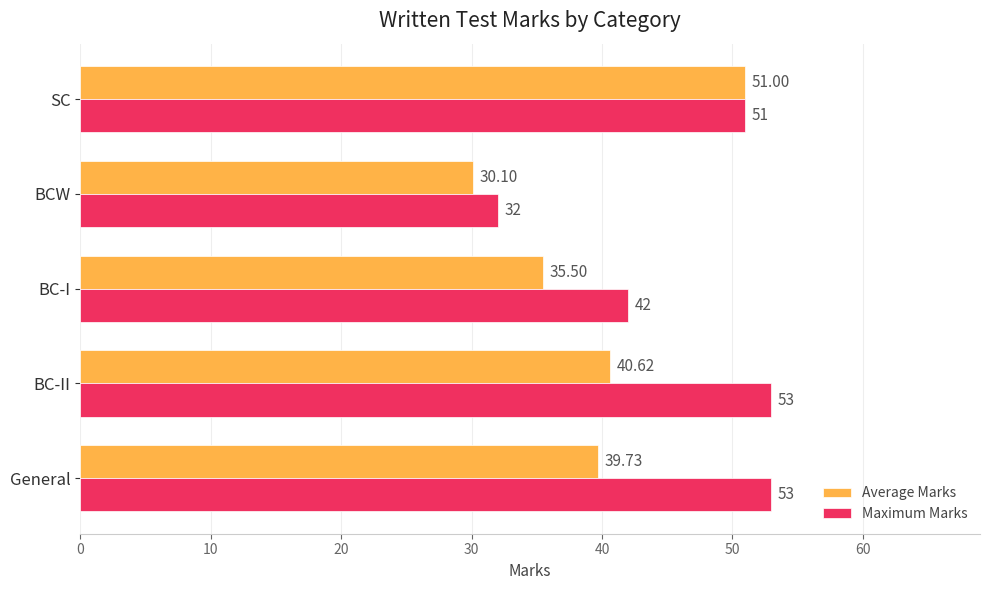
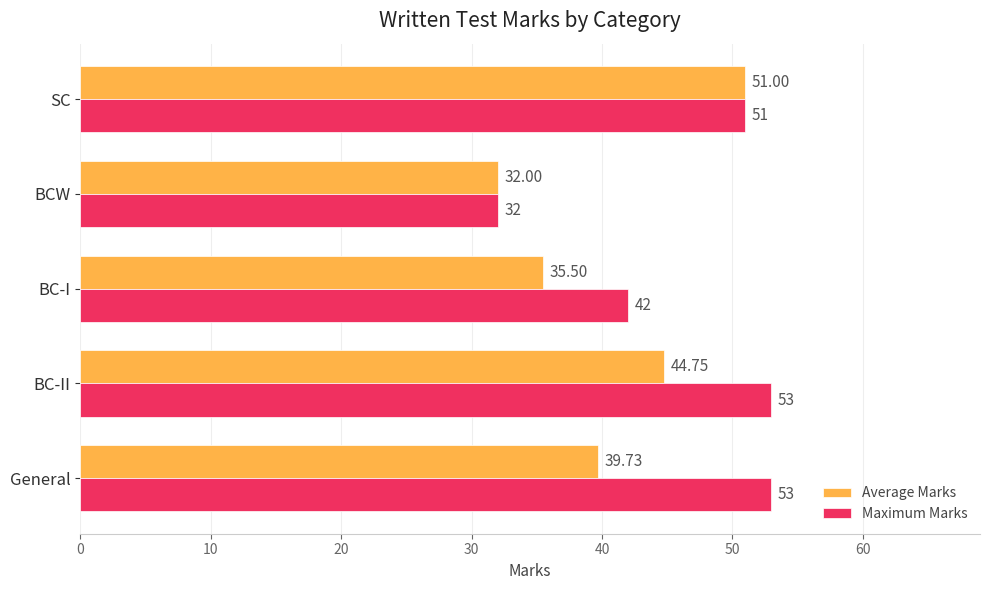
  {
    "Average Marks": {
      "SC": 51.00,
-     "BCW": 30.10,
+     "BCW": 32.00,
      "BC-I": 35.50,
-     "BC-II": 40.62,
+     "BC-II": 44.75,
      "General": 39.73
    },
    "Maximum Marks": {
      "SC": 51,
      "BCW": 32,
      "BC-I": 42,
      "BC-II": 53,
      "General": 53
    }
  }
